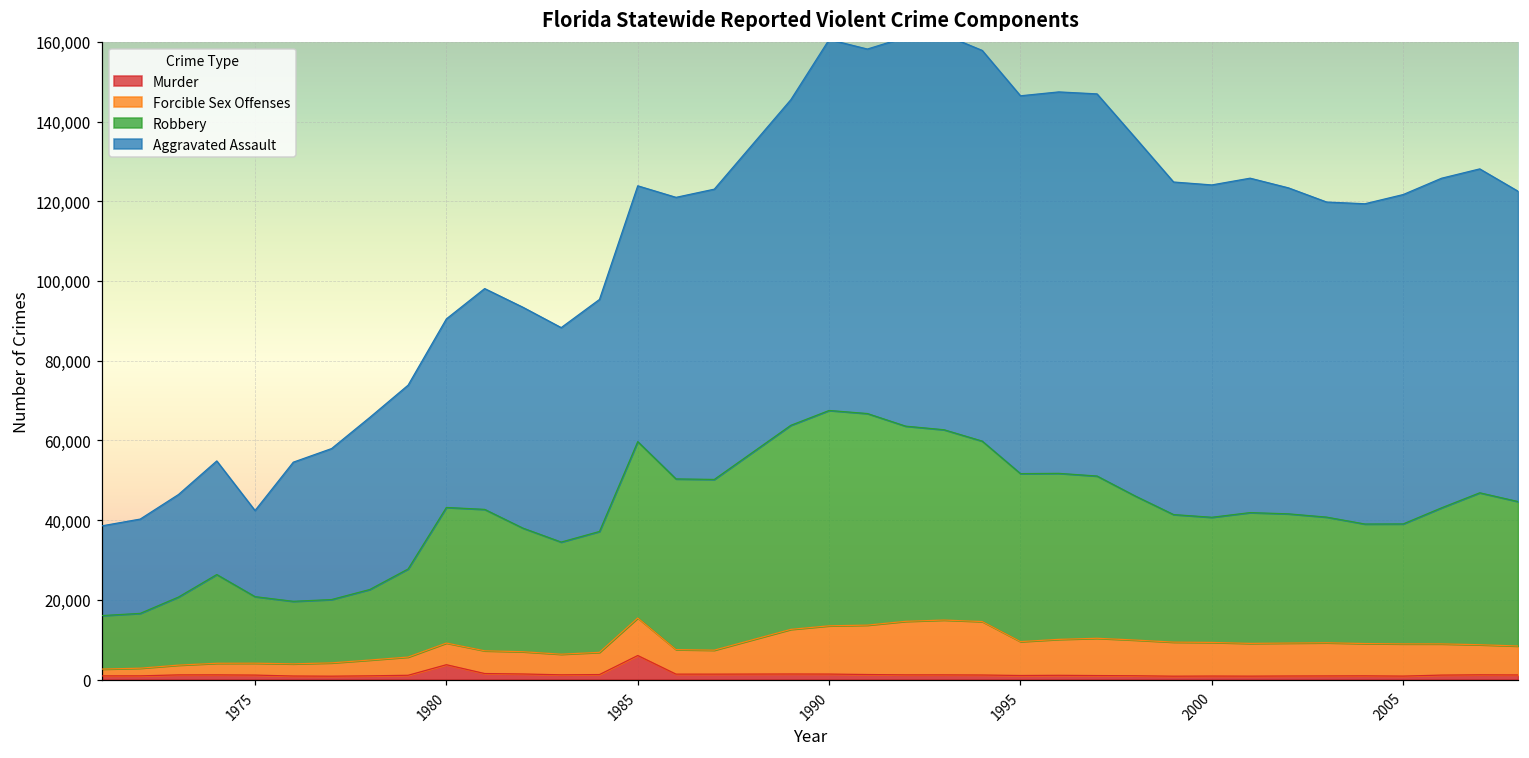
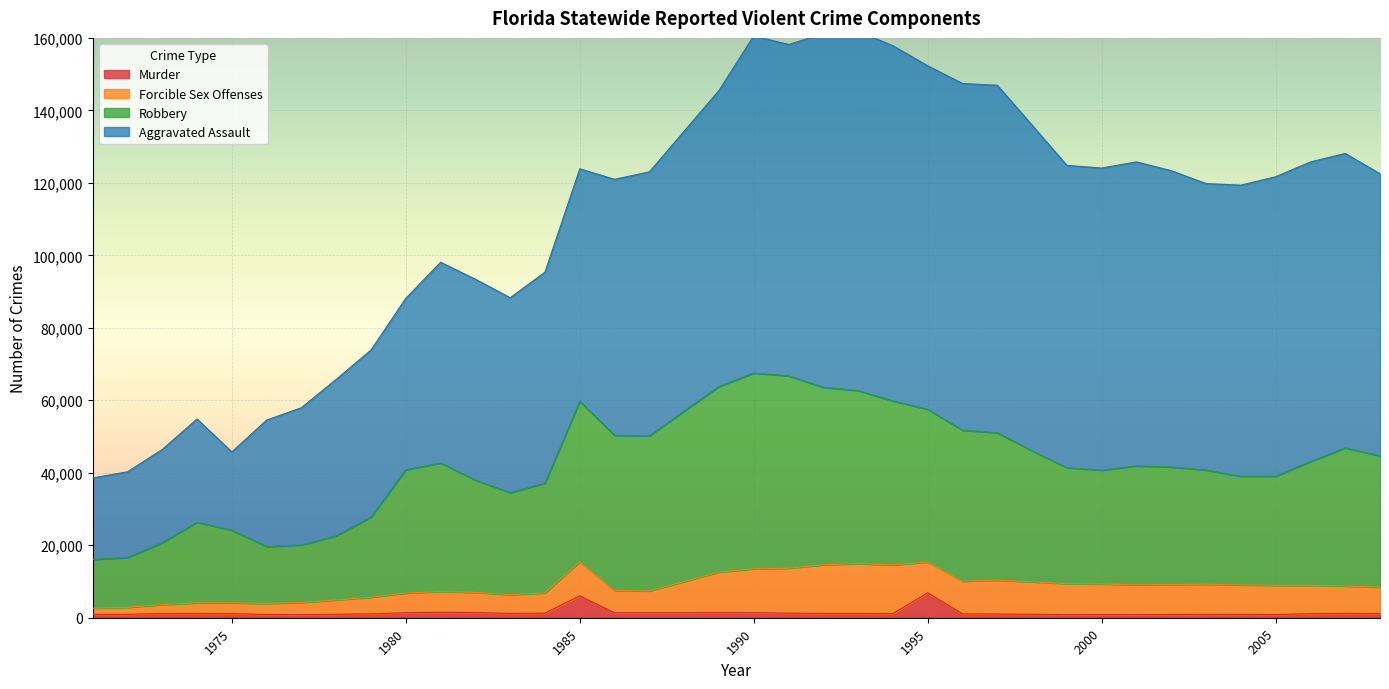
  {
    "Murder": {
      "1975": "1,000",
-     "1980": "4,000",
+     "1980": "1,000",
      "1985": "6,000",
      "1990": "1,000",
-     "1995": "1,000",
+     "1995": "7,000",
      "2000": "1,000",
      "2005": "1,000"
    },
    "Forcible Sex Offenses": {
      "1975": "3,000",
      "1980": "5,000",
      "1985": "9,000",
      "1990": "12,000",
      "1995": "9,000",
      "2000": "8,000",
      "2005": "8,000"
    },
    "Robbery": {
-     "1975": "17,000",
+     "1975": "20,000",
      "1980": "34,000",
      "1985": "44,000",
      "1990": "54,000",
      "1995": "42,000",
      "2000": "31,000",
      "2005": "30,000"
    },
    "Aggravated Assault": {
      "1975": "22,000",
      "1980": "47,000",
      "1985": "64,000",
      "1990": "93,000",
      "1995": "95,000",
      "2000": "83,000",
      "2005": "83,000"
    }
  }
